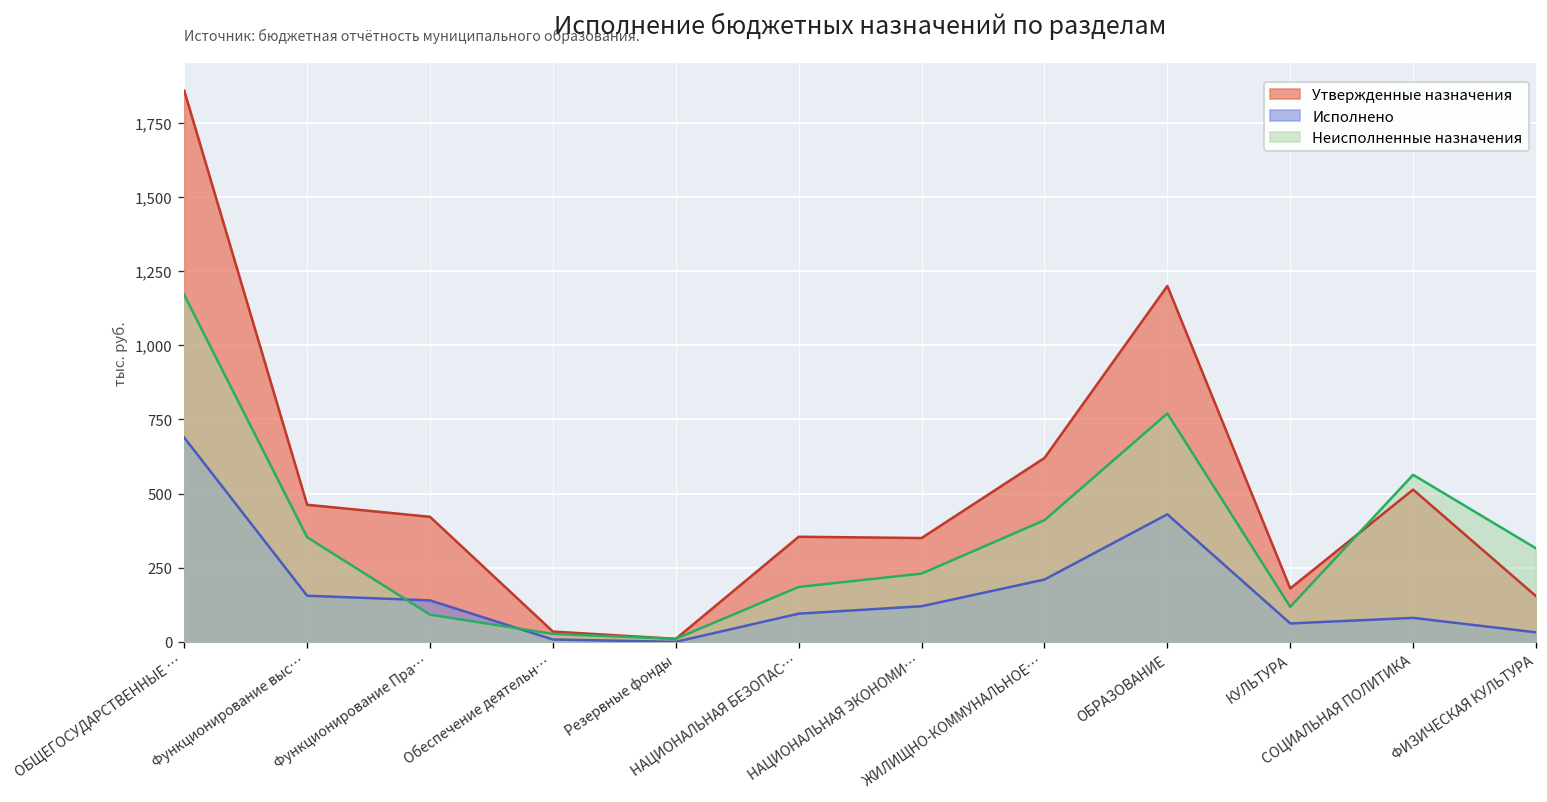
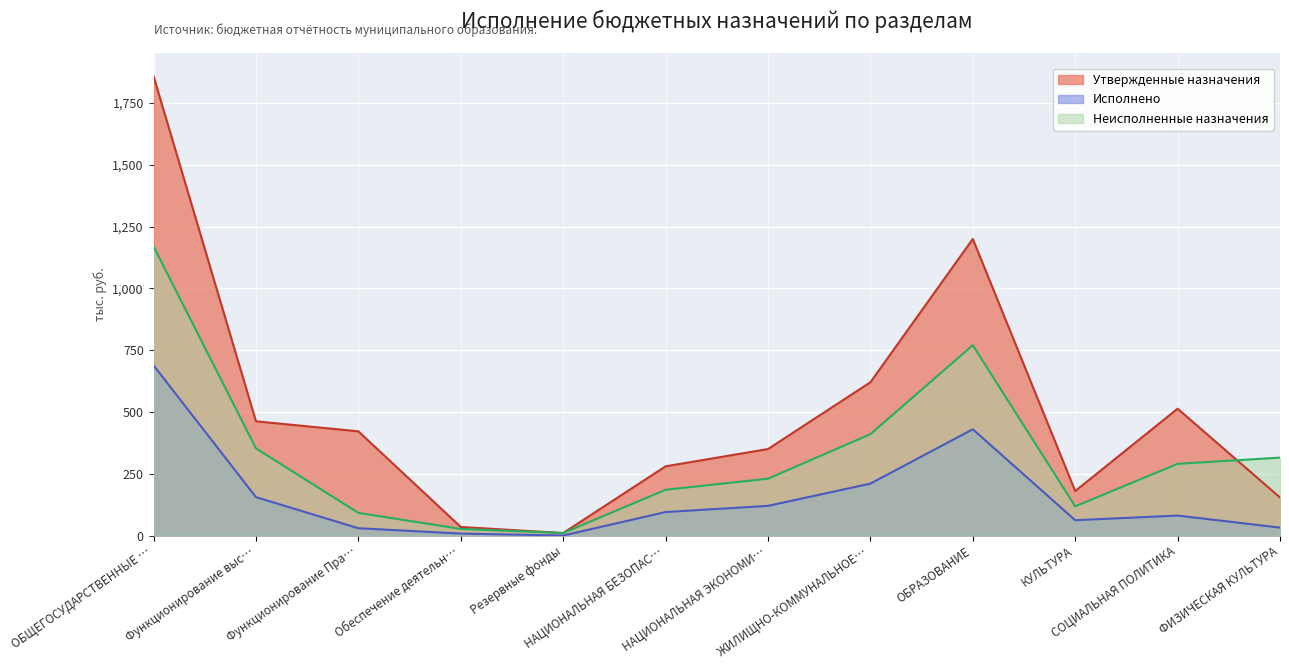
  {
    "Утвержденные назначения": {
      "ОБЩЕГОСУДАРСТВЕННЫЕ …": "1,860",
      "Функционирование выс…": "460",
      "Функционирование Пра…": "420",
-     "НАЦИОНАЛЬНАЯ БЕЗОПАС…": "350",
+     "НАЦИОНАЛЬНАЯ БЕЗОПАС…": "280",
      "НАЦИОНАЛЬНАЯ ЭКОНОМИ…": "350",
      "ЖИЛИЩНО-КОММУНАЛЬНОЕ…": "620",
      "ОБРАЗОВАНИЕ": "1,200",
      "КУЛЬТУРА": "180",
      "СОЦИАЛЬНАЯ ПОЛИТИКА": "510",
      "ФИЗИЧЕСКАЯ КУЛЬТУРА": "150"
    },
    "Исполнено": {
      "ОБЩЕГОСУДАРСТВЕННЫЕ …": "690",
      "Функционирование выс…": "160",
-     "Функционирование Пра…": "140",
+     "Функционирование Пра…": "30",
      "Обеспечение деятельн…": "10",
      "НАЦИОНАЛЬНАЯ БЕЗОПАС…": "100",
      "НАЦИОНАЛЬНАЯ ЭКОНОМИ…": "120",
      "ЖИЛИЩНО-КОММУНАЛЬНОЕ…": "210",
      "ОБРАЗОВАНИЕ": "430",
      "КУЛЬТУРА": "60",
      "СОЦИАЛЬНАЯ ПОЛИТИКА": "80",
      "ФИЗИЧЕСКАЯ КУЛЬТУРА": "30"
    },
    "Неисполненные назначения": {
      "ОБЩЕГОСУДАРСТВЕННЫЕ …": "1,170",
      "Функционирование выс…": "350",
      "Функционирование Пра…": "90",
      "НАЦИОНАЛЬНАЯ БЕЗОПАС…": "190",
      "НАЦИОНАЛЬНАЯ ЭКОНОМИ…": "230",
      "ЖИЛИЩНО-КОММУНАЛЬНОЕ…": "410",
      "ОБРАЗОВАНИЕ": "770",
      "КУЛЬТУРА": "120",
-     "СОЦИАЛЬНАЯ ПОЛИТИКА": "560",
+     "СОЦИАЛЬНАЯ ПОЛИТИКА": "290",
      "ФИЗИЧЕСКАЯ КУЛЬТУРА": "320"
    }
  }
